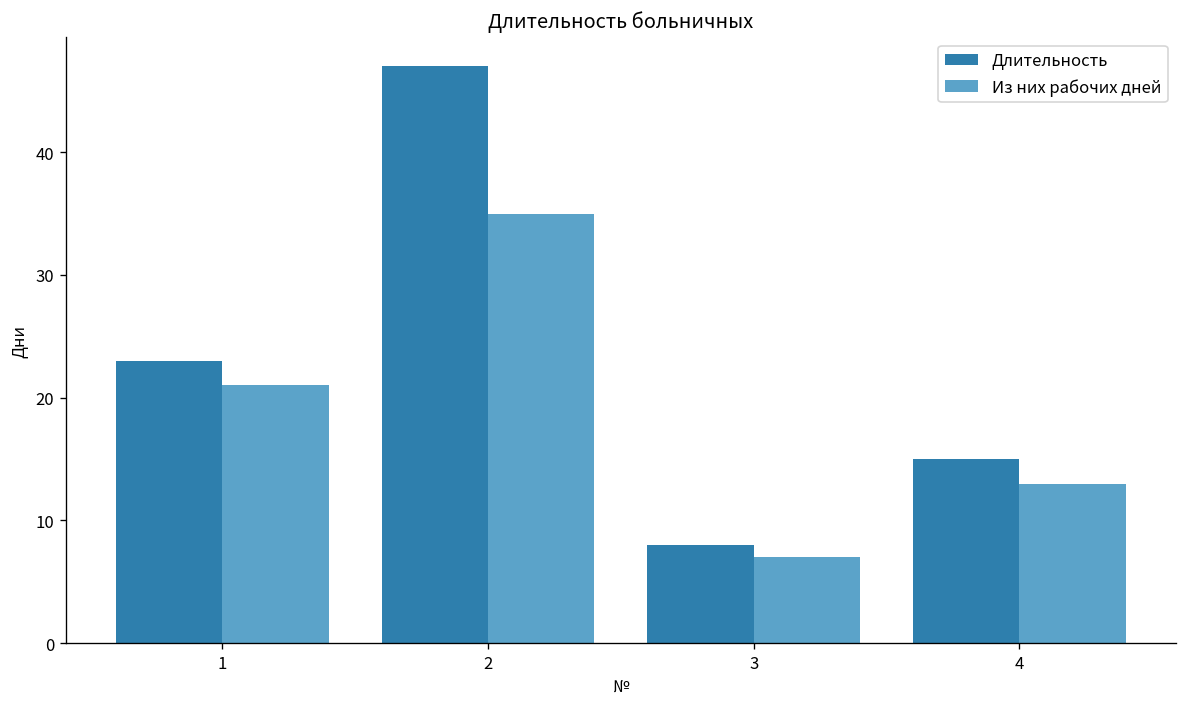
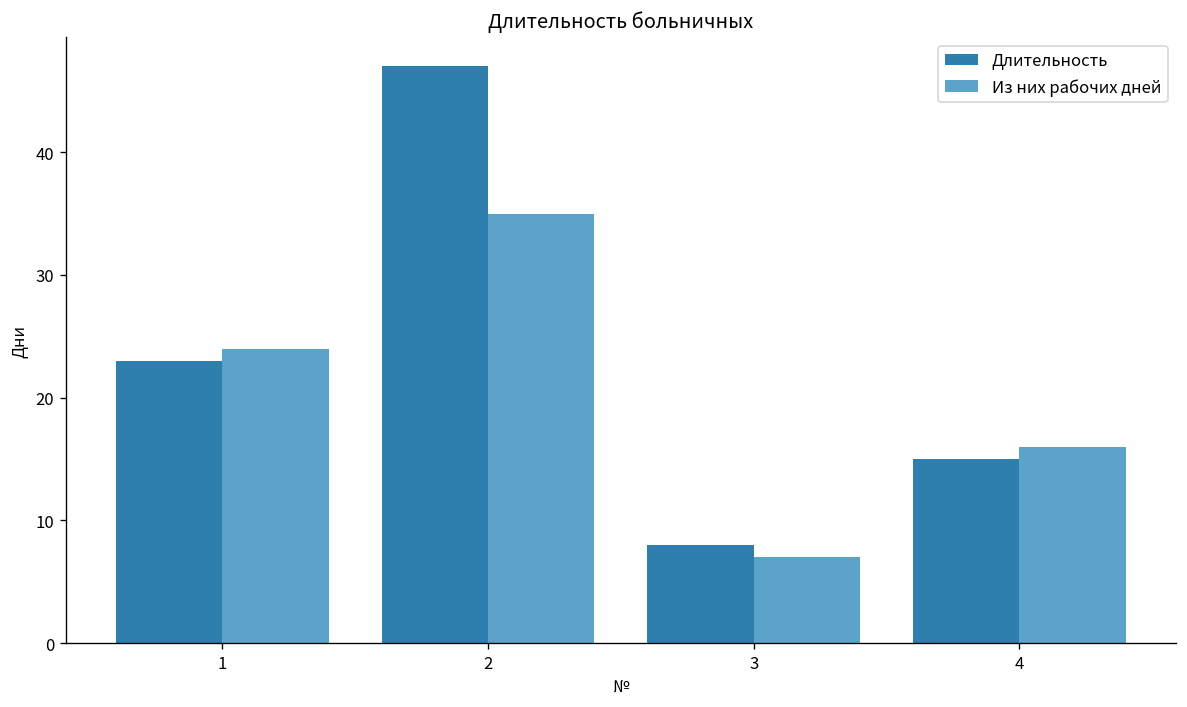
  {
    "Длительность": {
      "1": 23,
      "2": 47,
      "3": 8,
      "4": 15
    },
    "Из них рабочих дней": {
-     "1": 21,
+     "1": 24,
      "2": 35,
      "3": 7,
-     "4": 13
+     "4": 16
    }
  }
